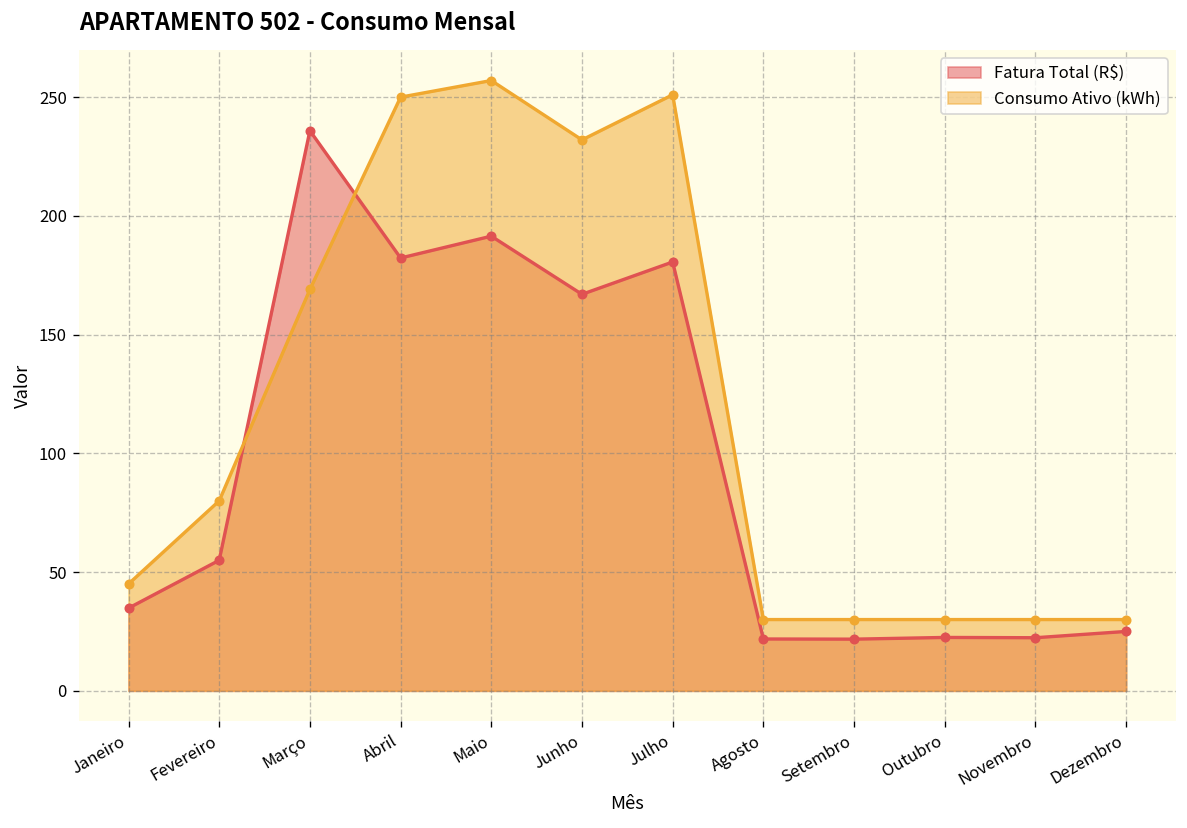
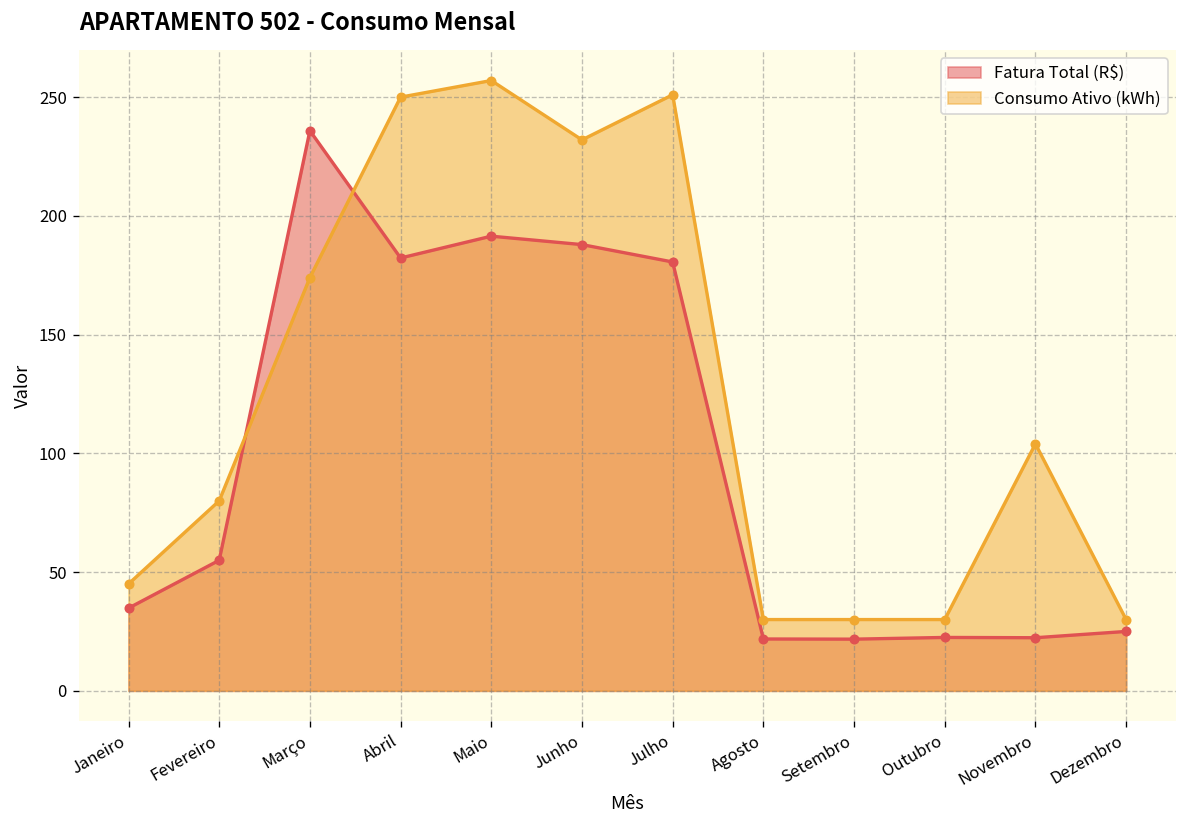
  {
    "Fatura Total (R$)": {
      "Janeiro": 35,
      "Fevereiro": 55,
      "Março": 236,
      "Abril": 182,
      "Maio": 191,
-     "Junho": 167,
+     "Junho": 188,
      "Julho": 181,
      "Agosto": 22,
      "Setembro": 22,
      "Outubro": 22,
      "Novembro": 22,
      "Dezembro": 25
    },
    "Consumo Ativo (kWh)": {
      "Janeiro": 45,
      "Fevereiro": 80,
-     "Março": 169,
+     "Março": 174,
      "Abril": 250,
      "Maio": 257,
      "Junho": 232,
      "Julho": 251,
      "Agosto": 30,
      "Setembro": 30,
      "Outubro": 30,
-     "Novembro": 30,
+     "Novembro": 104,
      "Dezembro": 30
    }
  }
